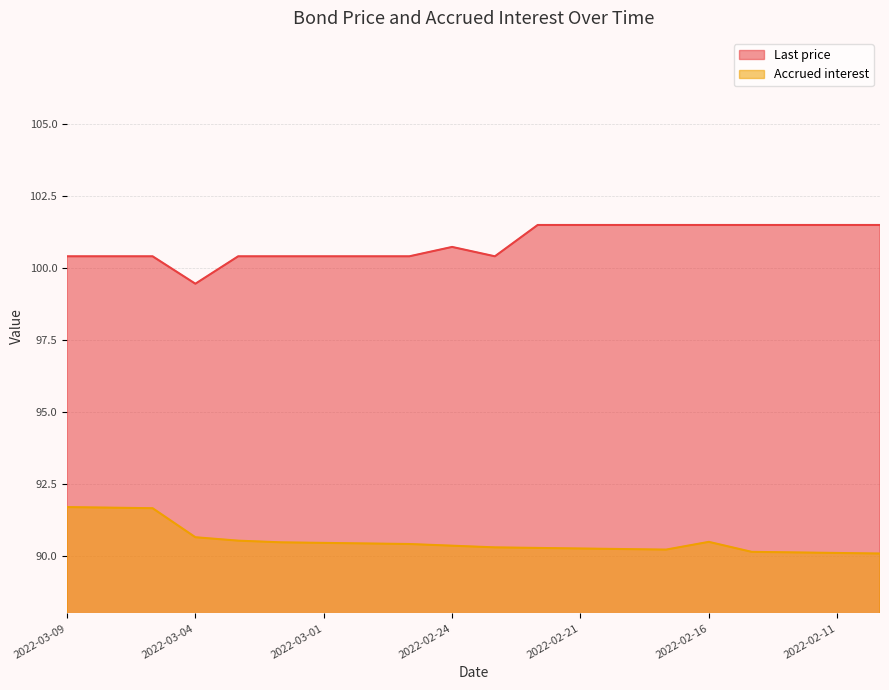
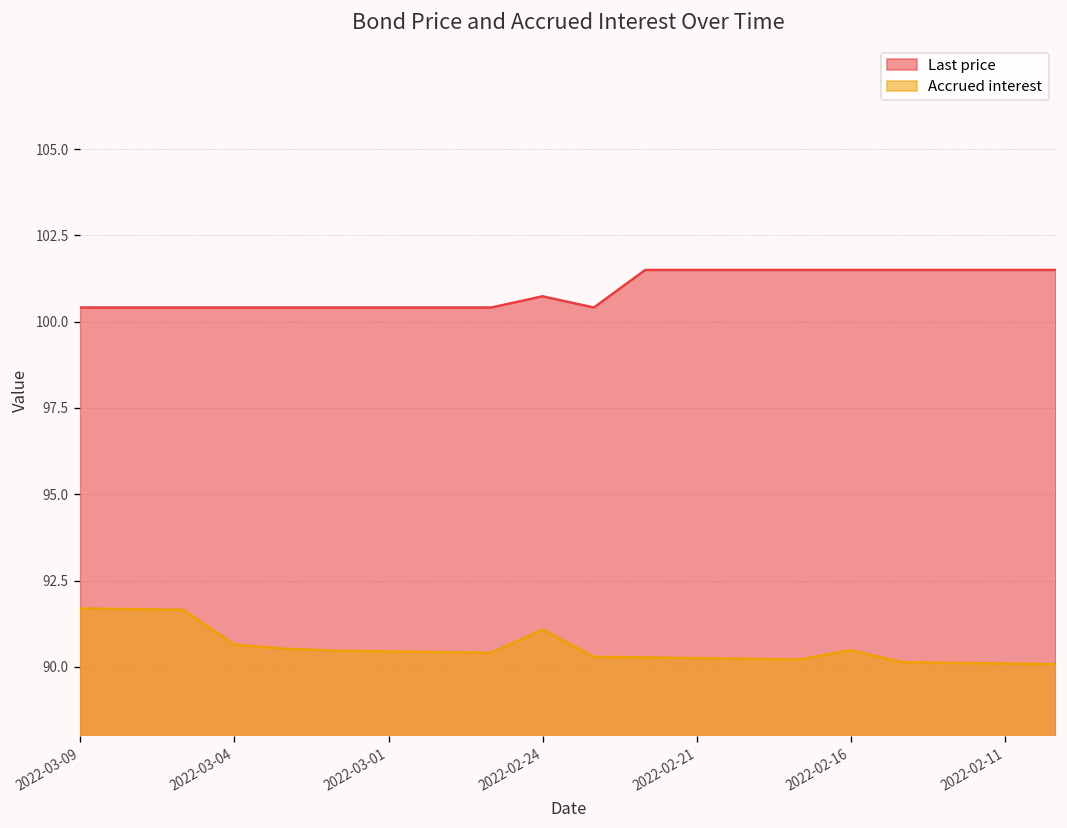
  {
    "Last price": {
      "2022-03-09": 100.4,
-     "2022-03-04": 99.5,
+     "2022-03-04": 100.4,
      "2022-03-01": 100.4,
      "2022-02-24": 100.7,
      "2022-02-21": 101.5,
      "2022-02-16": 101.5,
      "2022-02-11": 101.5
    },
    "Accrued interest": {
      "2022-03-09": 91.7,
      "2022-03-04": 90.6,
      "2022-03-01": 90.4,
-     "2022-02-24": 90.4,
+     "2022-02-24": 91.1,
      "2022-02-21": 90.3,
      "2022-02-16": 90.5,
      "2022-02-11": 90.1
    }
  }
